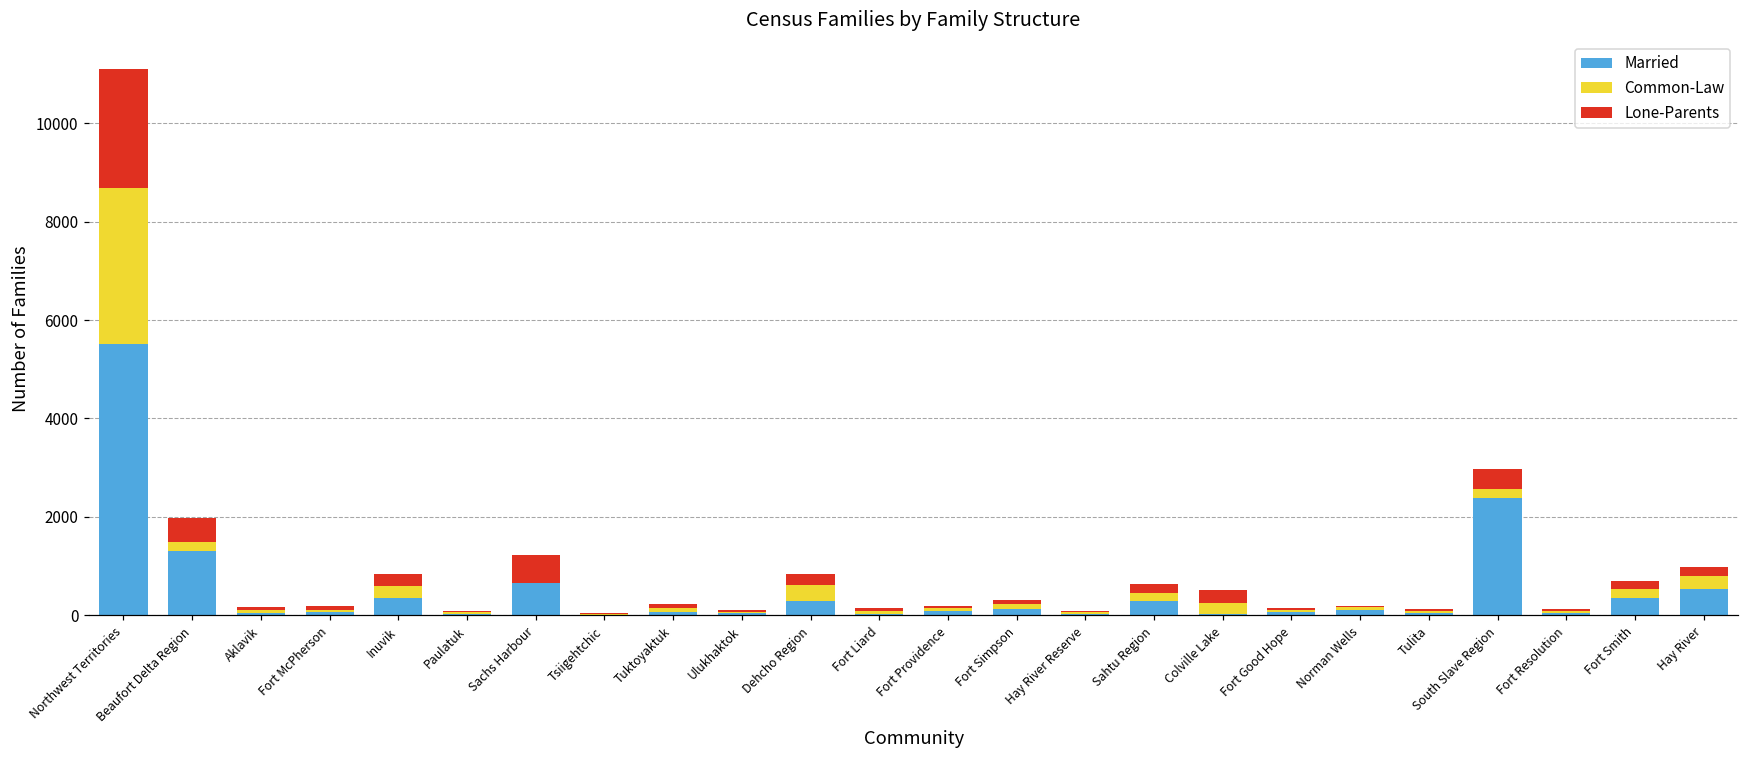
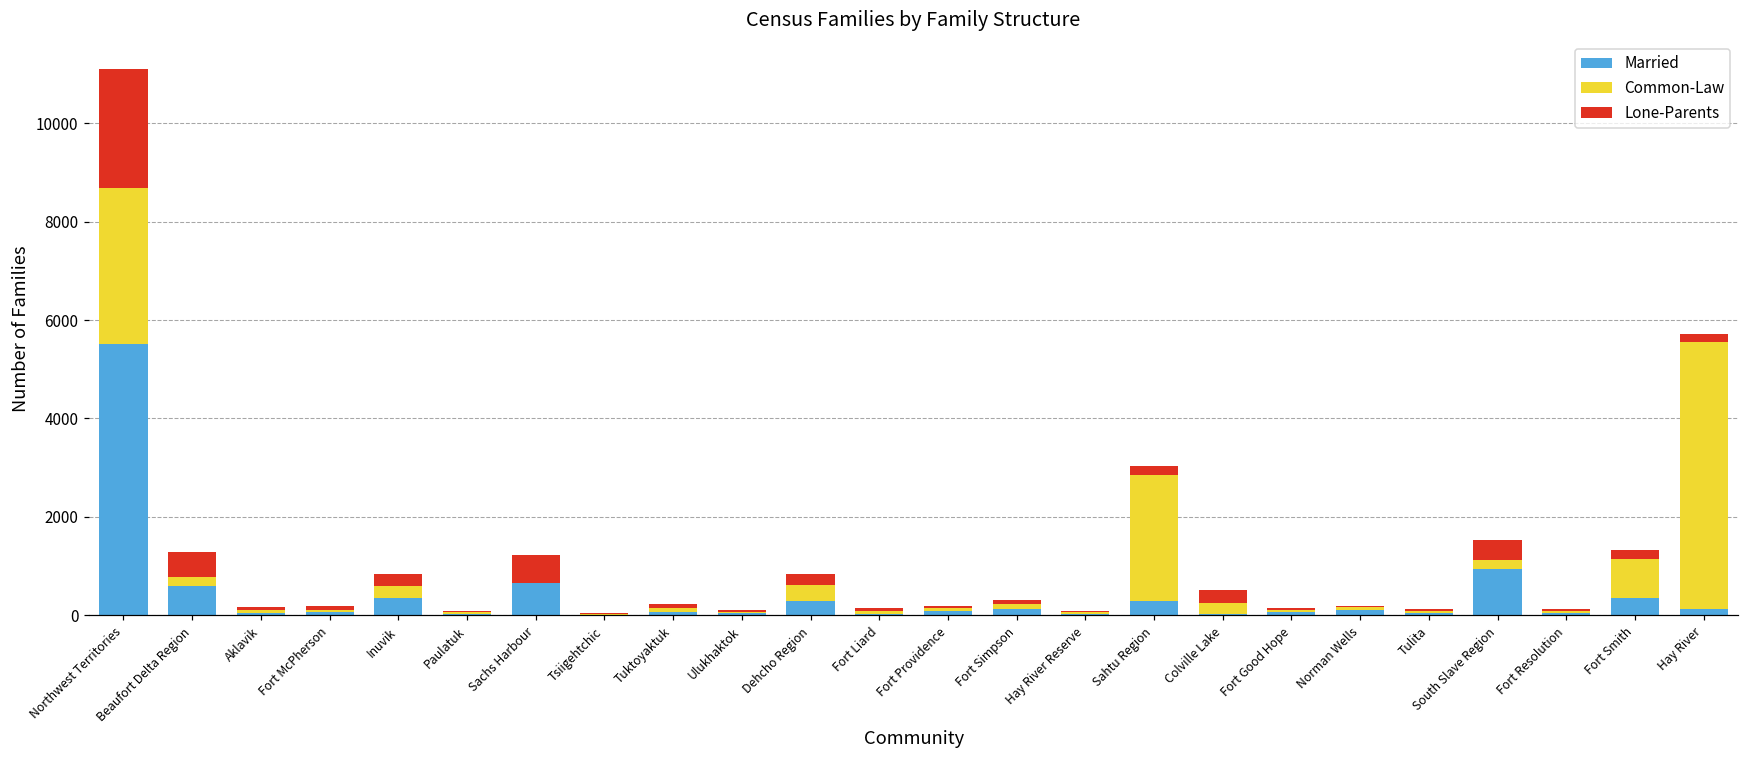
  {
    "Married": {
      "Northwest Territories": 5500,
-     "Beaufort Delta Region": 1300,
+     "Beaufort Delta Region": 600,
      "Fort McPherson": 100,
      "Inuvik": 300,
      "Sachs Harbour": 600,
      "Tuktoyaktuk": 100,
      "Dehcho Region": 300,
      "Fort Providence": 100,
      "Fort Simpson": 100,
      "Sahtu Region": 300,
      "Fort Good Hope": 100,
      "Norman Wells": 100,
-     "South Slave Region": 2400,
+     "South Slave Region": 900,
      "Fort Smith": 300,
-     "Hay River": 500
+     "Hay River": 100
    },
    "Common-Law": {
      "Northwest Territories": 3200,
      "Beaufort Delta Region": 200,
      "Inuvik": 300,
      "Tuktoyaktuk": 100,
      "Dehcho Region": 300,
      "Fort Liard": 100,
      "Fort Providence": 100,
      "Fort Simpson": 100,
-     "Sahtu Region": 200,
+     "Sahtu Region": 2600,
      "Colville Lake": 200,
      "South Slave Region": 200,
-     "Fort Smith": 200,
-     "Hay River": 300
+     "Fort Smith": 800,
+     "Hay River": 5400
    },
    "Lone-Parents": {
      "Northwest Territories": 2400,
      "Beaufort Delta Region": 500,
      "Fort McPherson": 100,
      "Inuvik": 200,
      "Sachs Harbour": 600,
      "Tuktoyaktuk": 100,
      "Dehcho Region": 200,
      "Fort Simpson": 100,
      "Sahtu Region": 200,
      "Colville Lake": 300,
      "South Slave Region": 400,
      "Fort Smith": 200,
      "Hay River": 200
    }
  }
